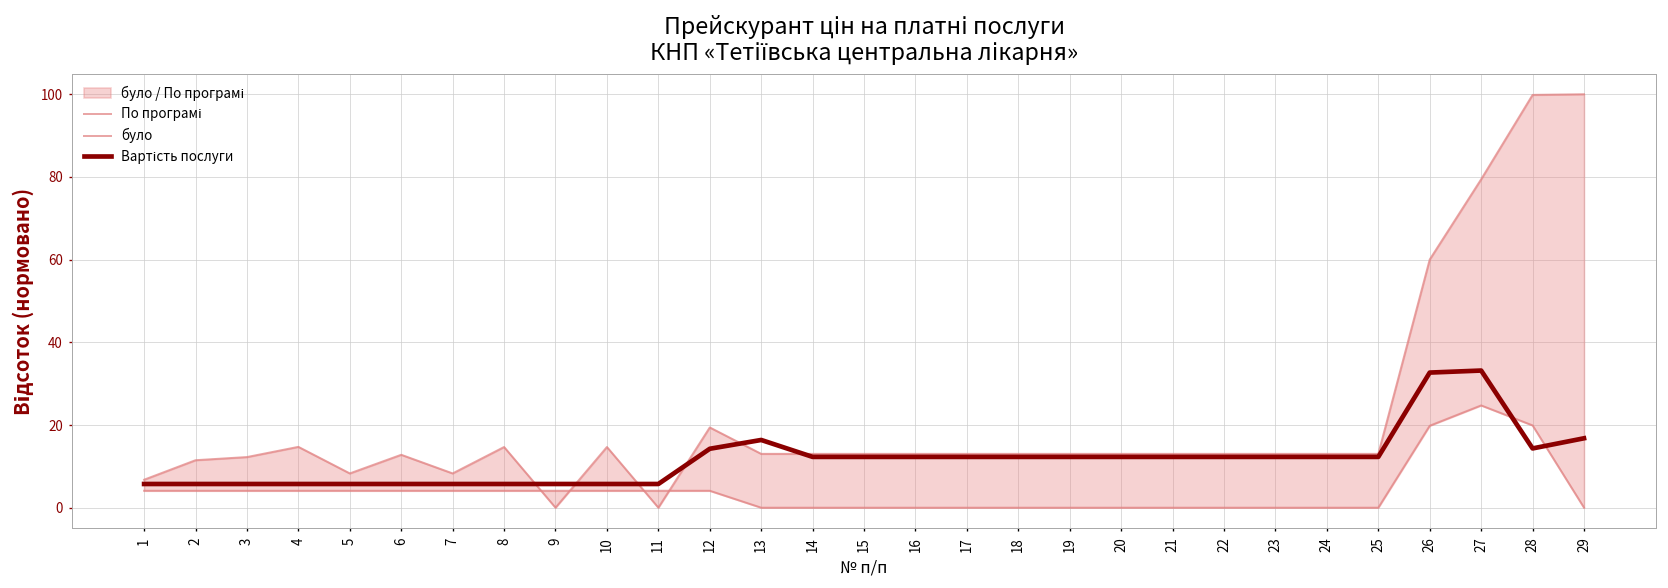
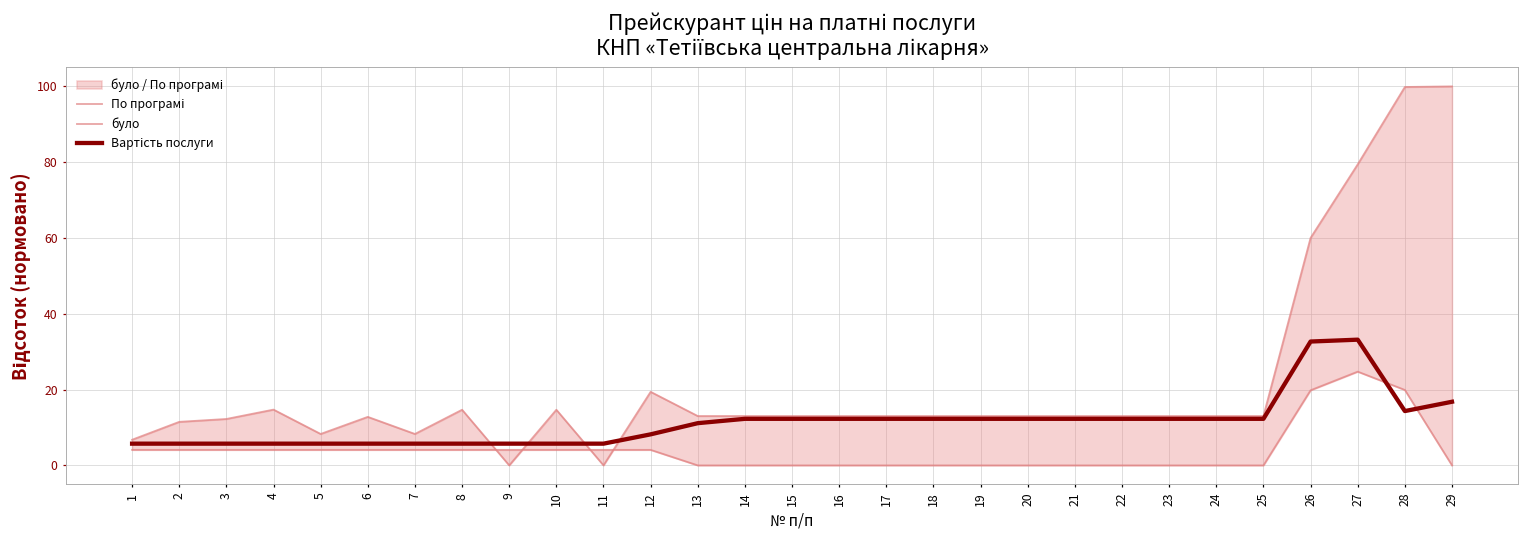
  {
    "Вартість послуги": {
      "1": 6,
      "2": 6,
      "3": 6,
      "4": 6,
      "5": 6,
      "6": 6,
      "7": 6,
      "8": 6,
      "9": 6,
      "10": 6,
      "11": 6,
-     "12": 14,
-     "13": 16,
+     "12": 8,
+     "13": 11,
      "26": 33,
      "27": 33,
      "28": 14,
      "29": 17
    }
  }
